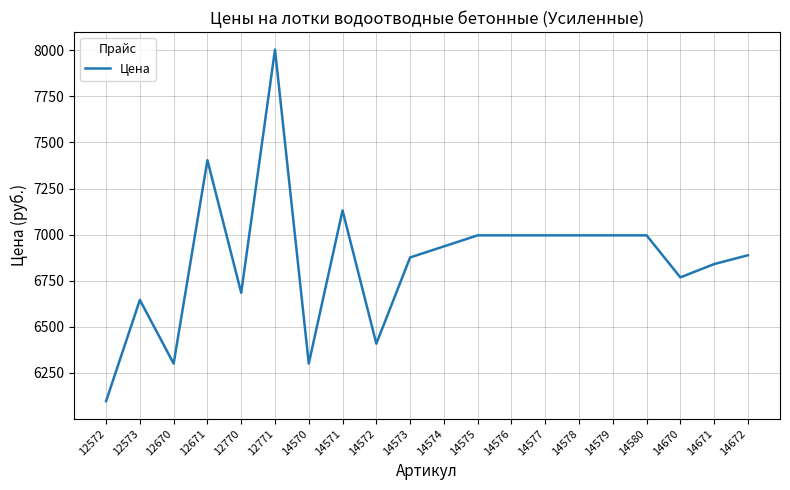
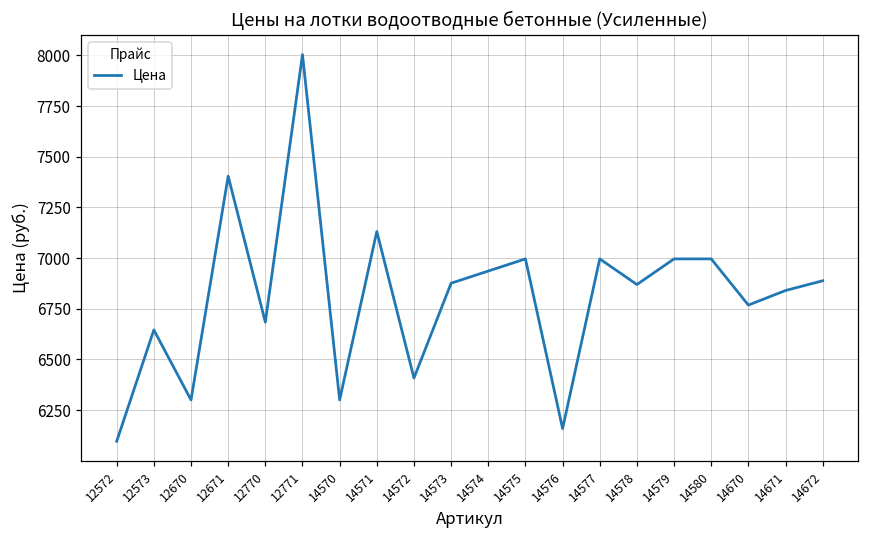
  {
    "12572": 6100,
    "12573": 6650,
    "12670": 6300,
    "12671": 7400,
    "12770": 6680,
    "12771": 8000,
    "14570": 6300,
    "14571": 7130,
    "14572": 6410,
    "14573": 6880,
    "14574": 6940,
    "14575": 7000,
-   "14576": 7000,
+   "14576": 6160,
    "14577": 7000,
-   "14578": 7000,
+   "14578": 6870,
    "14579": 7000,
    "14580": 7000,
    "14670": 6770,
    "14671": 6840,
    "14672": 6890
  }
